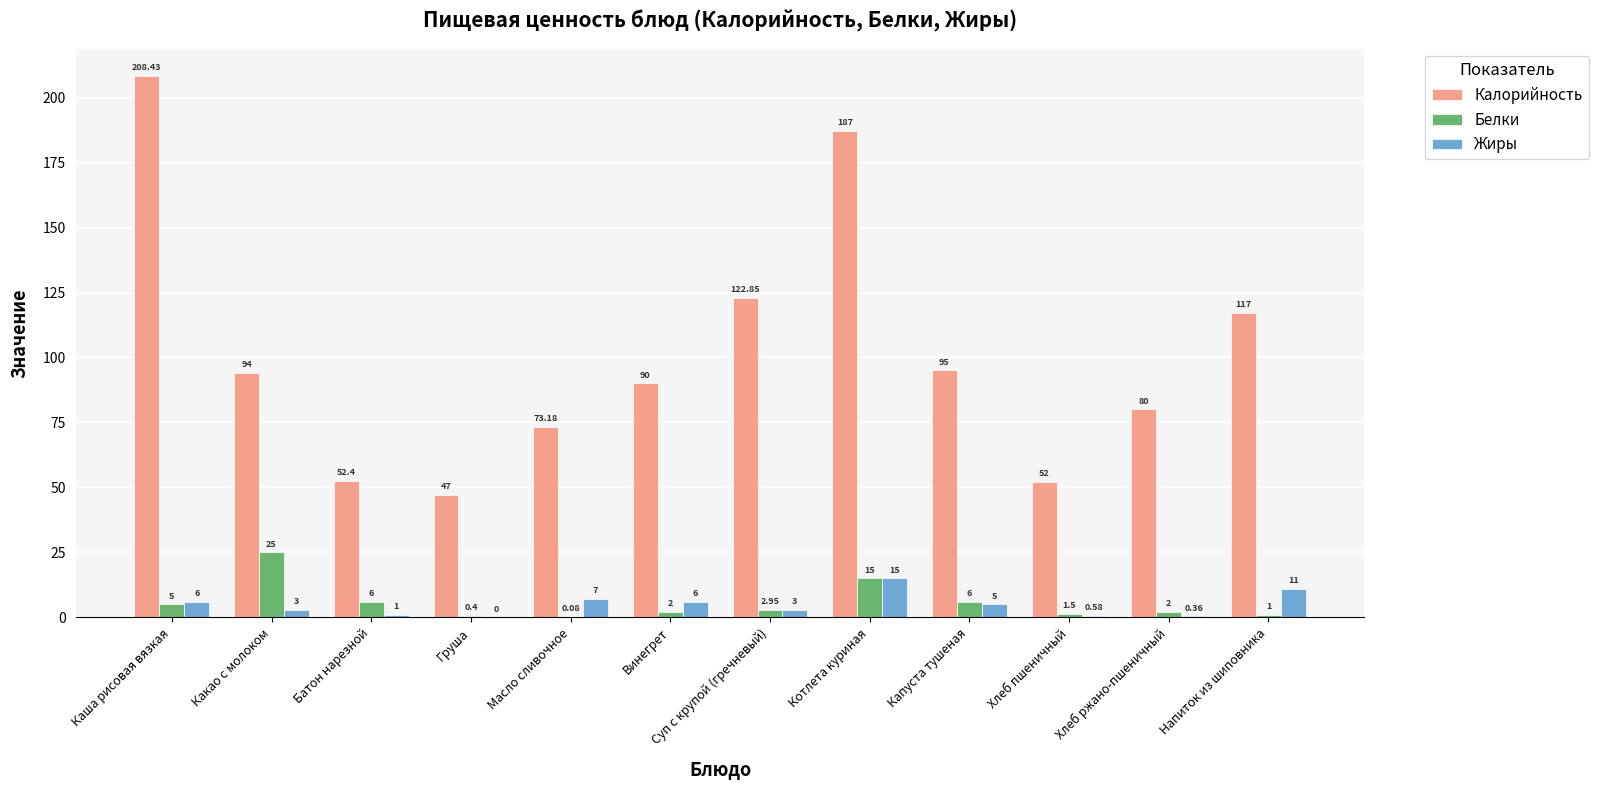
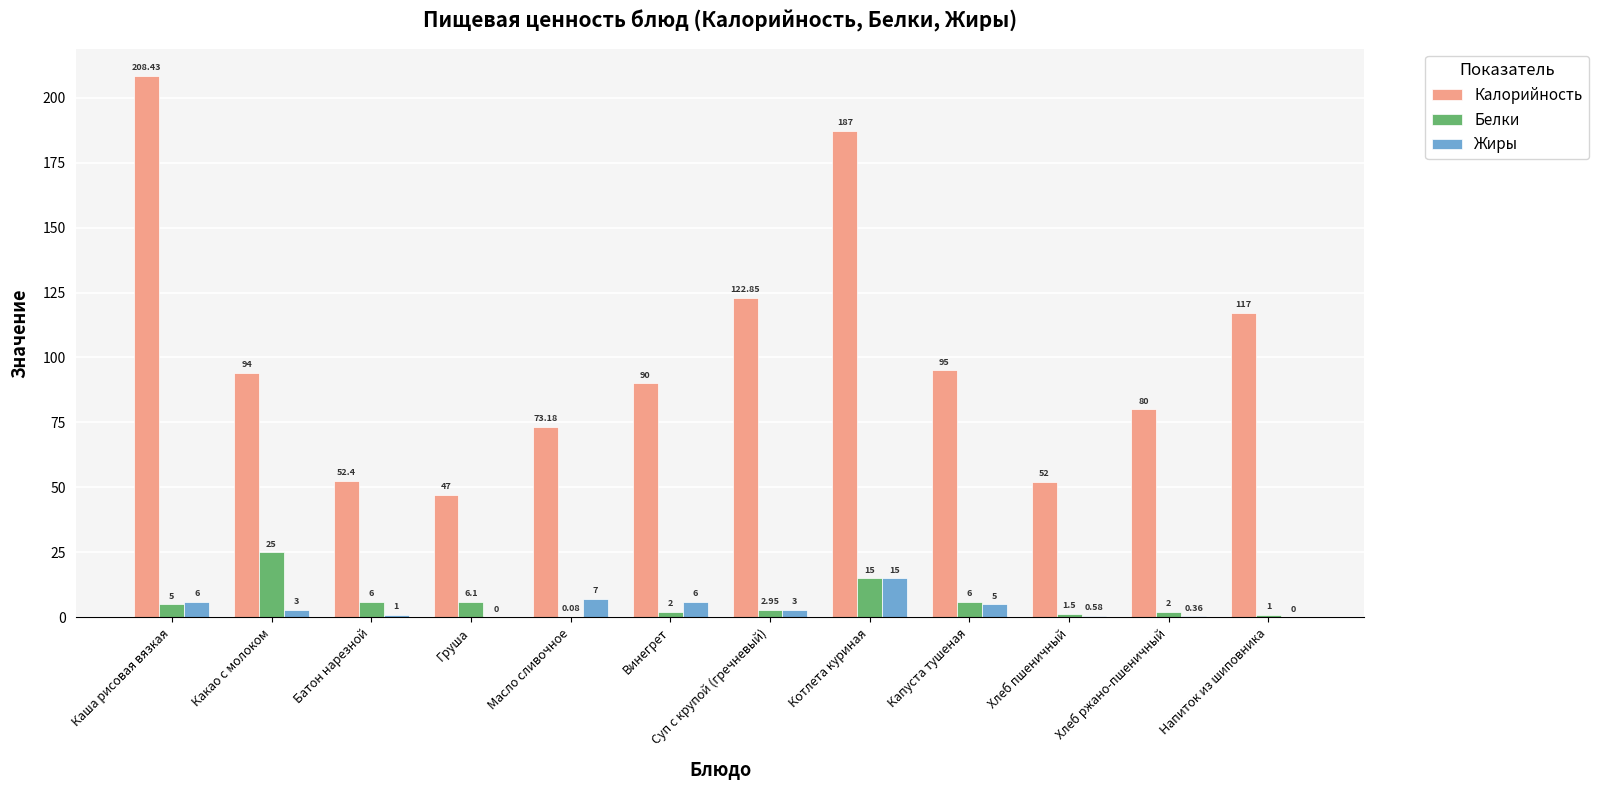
  {
    "Калорийность": {
      "Каша рисовая вязкая": 208.43,
      "Какао с молоком": 94,
      "Батон нарезной": 52.4,
      "Груша": 47,
      "Масло сливочное": 73.18,
      "Винегрет": 90,
      "Суп с крупой (гречневый)": 122.85,
      "Котлета куриная": 187,
      "Капуста тушеная": 95,
      "Хлеб пшеничный": 52,
      "Хлеб ржано-пшеничный": 80,
      "Напиток из шиповника": 117
    },
    "Белки": {
      "Каша рисовая вязкая": 5,
      "Какао с молоком": 25,
      "Батон нарезной": 6,
-     "Груша": 0.4,
+     "Груша": 6.1,
      "Масло сливочное": 0.08,
      "Винегрет": 2,
      "Суп с крупой (гречневый)": 2.95,
      "Котлета куриная": 15,
      "Капуста тушеная": 6,
      "Хлеб пшеничный": 1.5,
      "Хлеб ржано-пшеничный": 2,
      "Напиток из шиповника": 1
    },
    "Жиры": {
      "Каша рисовая вязкая": 6,
      "Какао с молоком": 3,
      "Батон нарезной": 1,
      "Груша": 0,
      "Масло сливочное": 7,
      "Винегрет": 6,
      "Суп с крупой (гречневый)": 3,
      "Котлета куриная": 15,
      "Капуста тушеная": 5,
      "Хлеб пшеничный": 0.58,
      "Хлеб ржано-пшеничный": 0.36,
-     "Напиток из шиповника": 11
+     "Напиток из шиповника": 0
    }
  }
